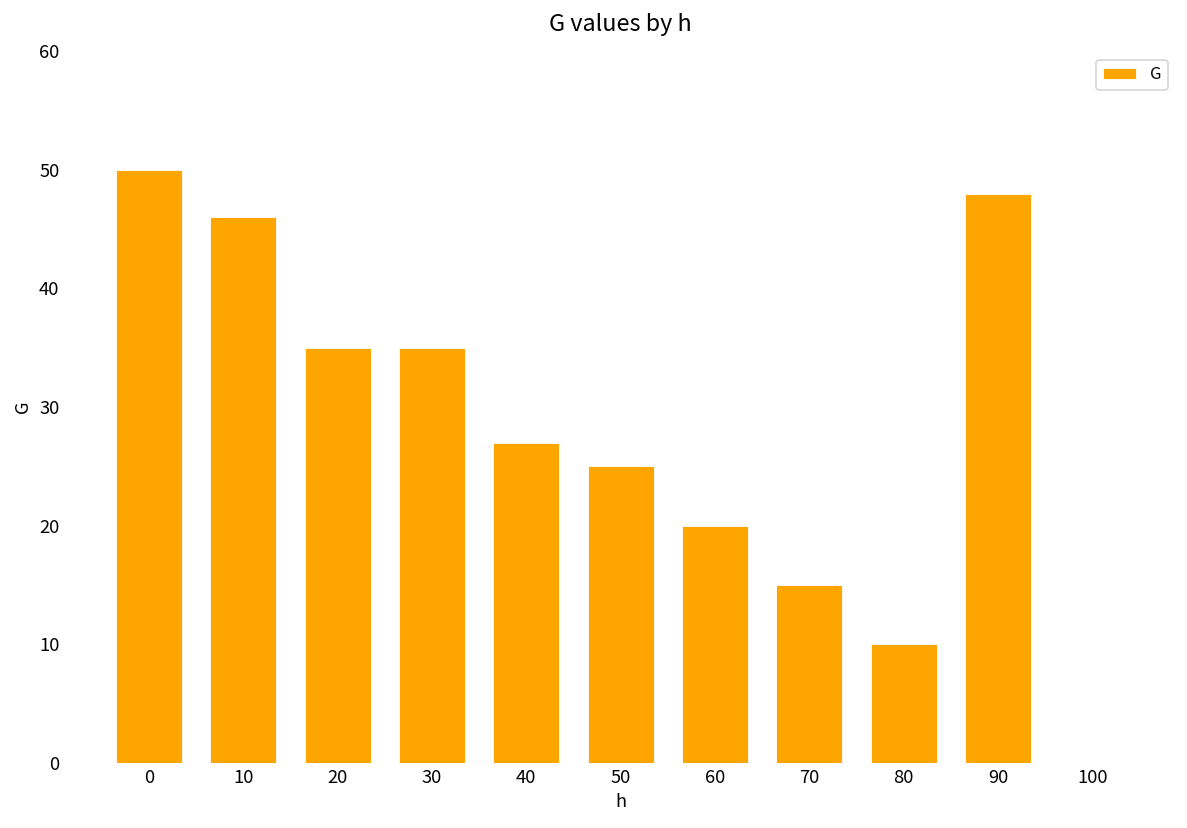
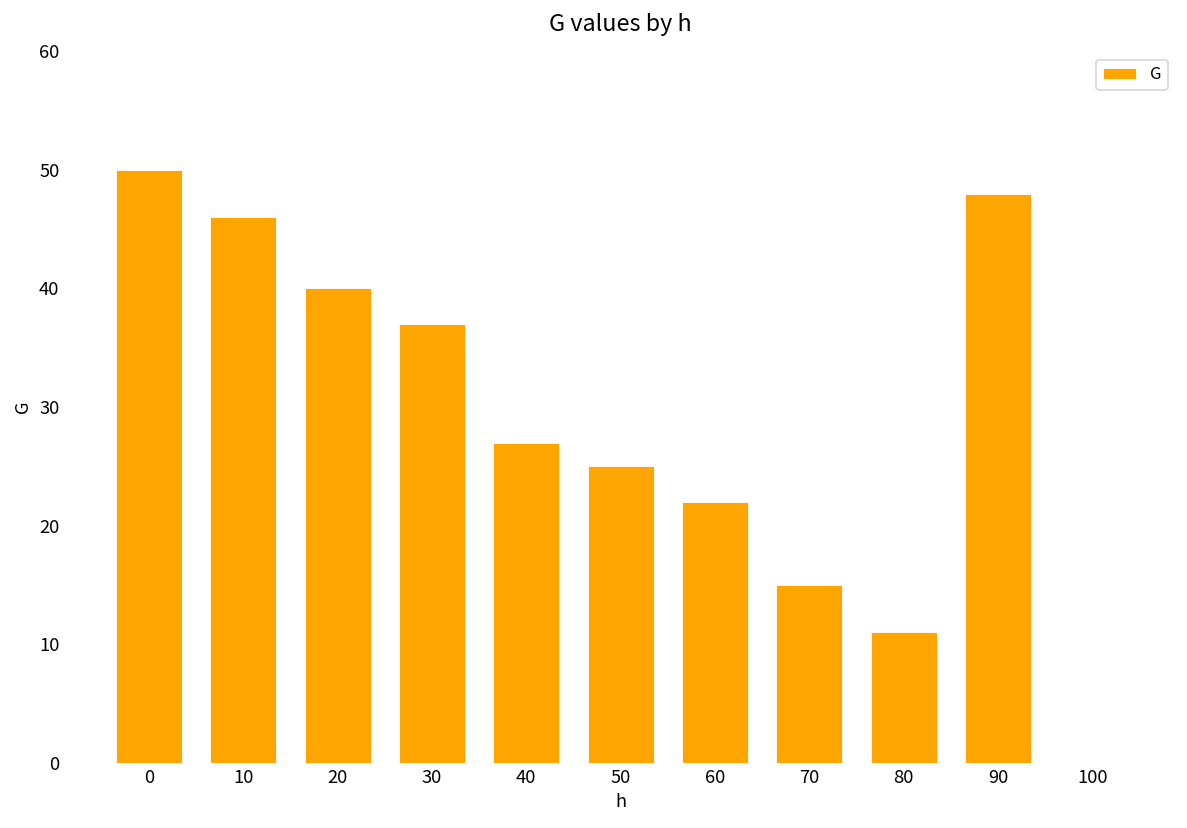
  {
    "0": 50,
    "10": 46,
-   "20": 35,
-   "30": 35,
+   "20": 40,
+   "30": 37,
    "40": 27,
    "50": 25,
-   "60": 20,
+   "60": 22,
    "70": 15,
-   "80": 10,
+   "80": 11,
    "90": 48,
    "100": 0
  }
